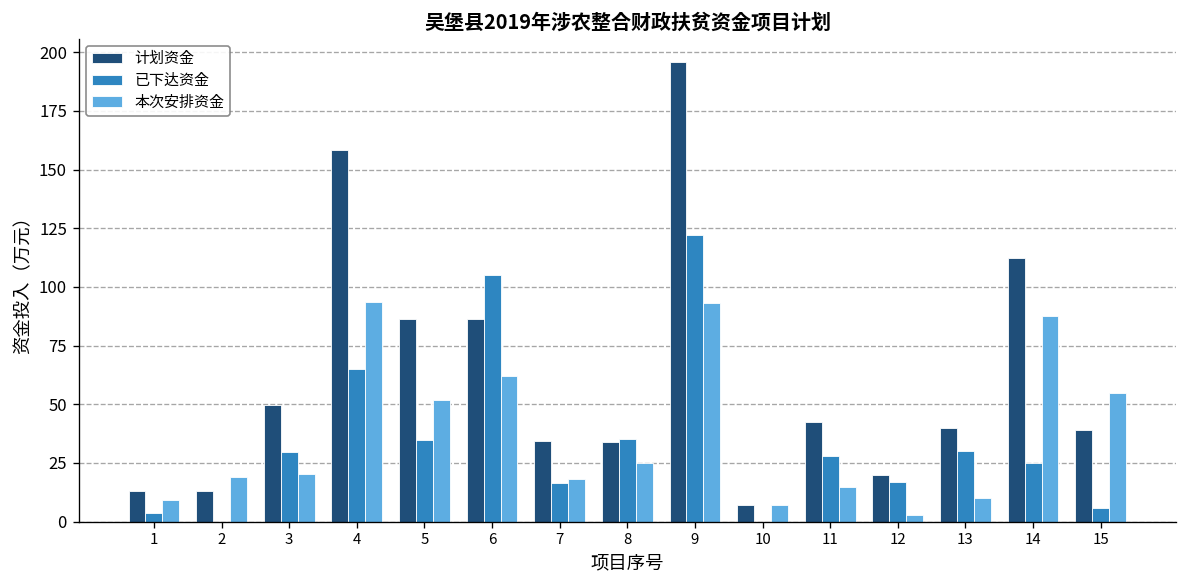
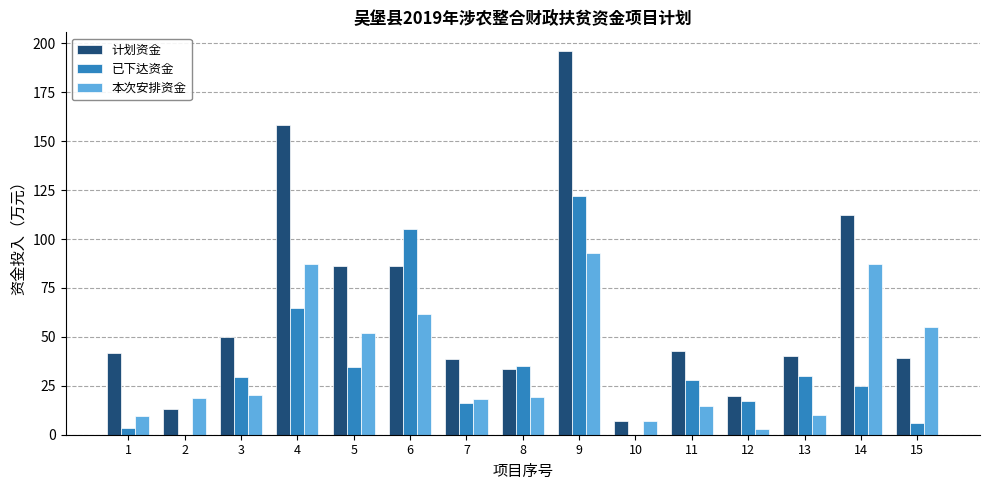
  {
    "计划资金": {
-     "1": 13,
+     "1": 42,
      "2": 13,
      "3": 50,
      "4": 158,
      "5": 86,
      "6": 86,
-     "7": 35,
+     "7": 39,
      "8": 34,
      "9": 196,
      "10": 7,
      "11": 43,
      "12": 20,
      "13": 40,
      "14": 113,
      "15": 39
    },
    "已下达资金": {
      "1": 4,
      "2": 0,
      "3": 30,
      "4": 65,
      "5": 35,
      "6": 105,
      "7": 16,
      "8": 35,
      "9": 122,
      "10": 0,
      "11": 28,
      "12": 17,
      "13": 30,
      "14": 25,
      "15": 6
    },
    "本次安排资金": {
      "1": 9,
      "2": 19,
      "3": 20,
-     "4": 93,
+     "4": 87,
      "5": 52,
      "6": 62,
      "7": 18,
-     "8": 25,
+     "8": 20,
      "9": 93,
      "10": 7,
      "11": 15,
      "12": 3,
      "13": 10,
      "14": 88,
      "15": 55
    }
  }
